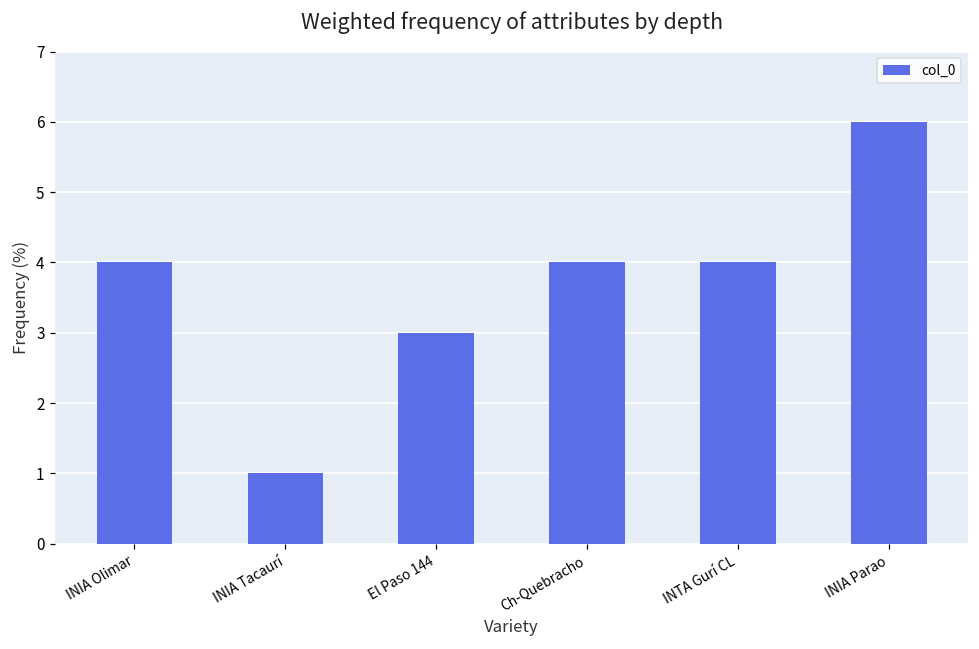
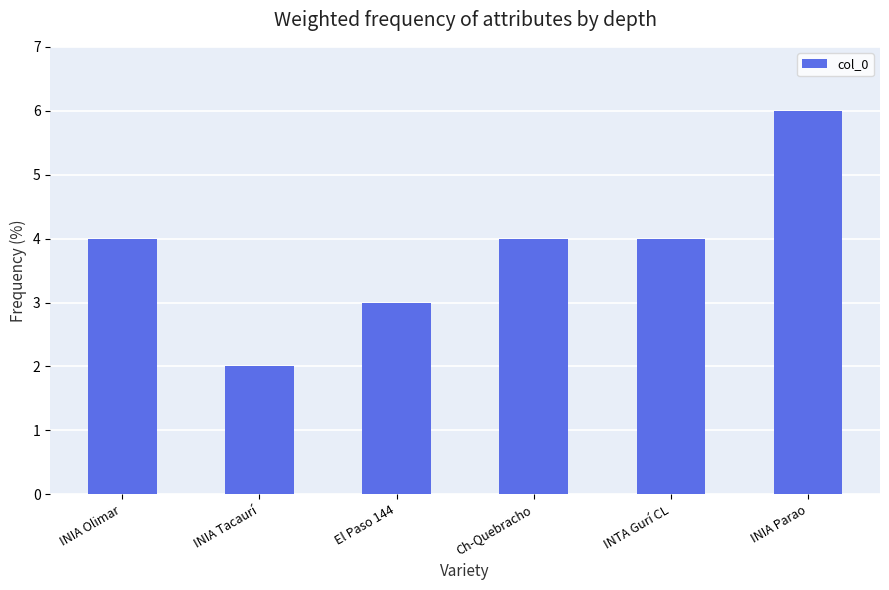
  {
    "INIA Olimar": 4,
-   "INIA Tacaurí": 1,
+   "INIA Tacaurí": 2,
    "El Paso 144": 3,
    "Ch-Quebracho": 4,
    "INTA Gurí CL": 4,
    "INIA Parao": 6
  }
